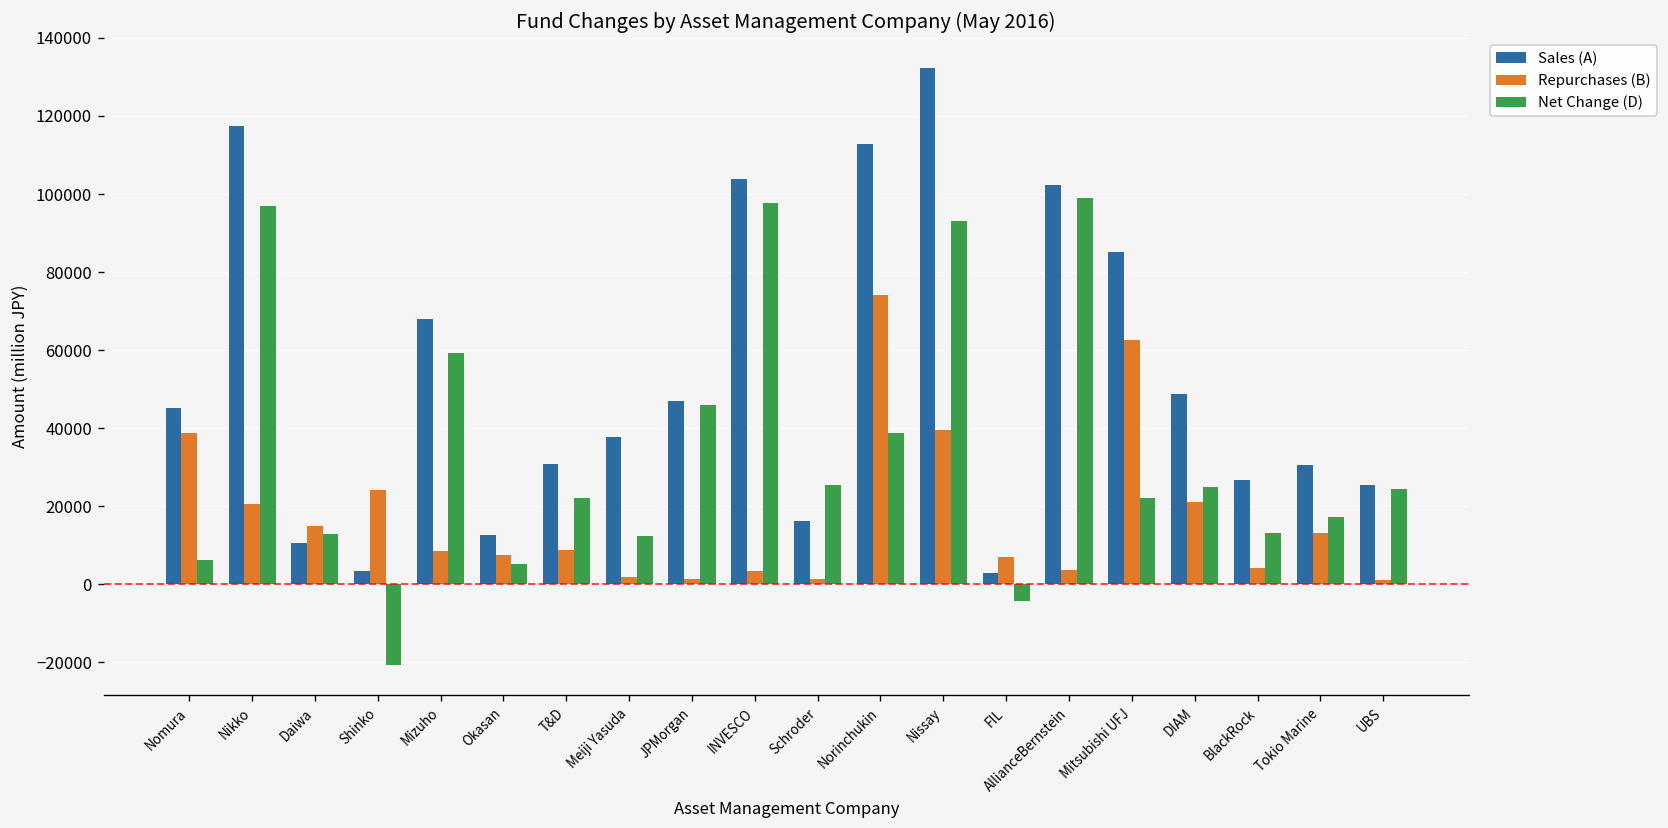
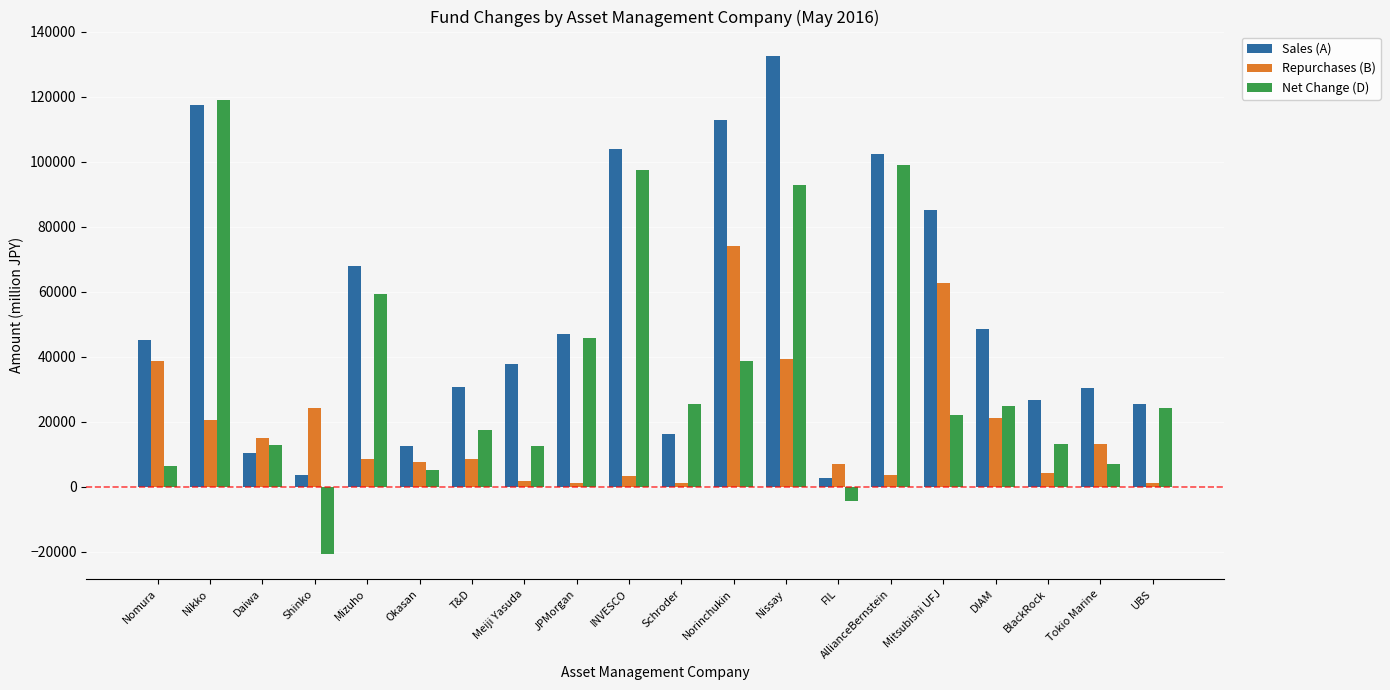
  {
    "Sales (A)": {
      "Nomura": 45000,
      "Nikko": 118000,
      "Daiwa": 11000,
      "Shinko": 4000,
      "Mizuho": 68000,
      "Okasan": 13000,
      "T&D": 31000,
      "Meiji Yasuda": 38000,
      "JPMorgan": 47000,
      "INVESCO": 104000,
      "Schroder": 16000,
      "Norinchukin": 113000,
      "Nissay": 132000,
      "FIL": 3000,
      "AllianceBernstein": 102000,
      "Mitsubishi UFJ": 85000,
      "DIAM": 49000,
      "BlackRock": 27000,
      "Tokio Marine": 30000,
      "UBS": 25000
    },
    "Repurchases (B)": {
      "Nomura": 39000,
      "Nikko": 21000,
      "Daiwa": 15000,
      "Shinko": 24000,
      "Mizuho": 9000,
      "Okasan": 8000,
      "T&D": 9000,
      "Meiji Yasuda": 2000,
      "JPMorgan": 1000,
      "INVESCO": 3000,
      "Schroder": 1000,
      "Norinchukin": 74000,
      "Nissay": 39000,
      "FIL": 7000,
      "AllianceBernstein": 4000,
      "Mitsubishi UFJ": 63000,
      "DIAM": 21000,
      "BlackRock": 4000,
      "Tokio Marine": 13000,
      "UBS": 1000
    },
    "Net Change (D)": {
      "Nomura": 6000,
-     "Nikko": 97000,
+     "Nikko": 119000,
      "Daiwa": 13000,
      "Shinko": -21000,
      "Mizuho": 59000,
      "Okasan": 5000,
-     "T&D": 22000,
+     "T&D": 17000,
      "Meiji Yasuda": 12000,
      "JPMorgan": 46000,
      "INVESCO": 98000,
      "Schroder": 25000,
      "Norinchukin": 39000,
      "Nissay": 93000,
      "FIL": -4000,
      "AllianceBernstein": 99000,
      "Mitsubishi UFJ": 22000,
      "DIAM": 25000,
      "BlackRock": 13000,
-     "Tokio Marine": 17000,
+     "Tokio Marine": 7000,
      "UBS": 24000
    }
  }
